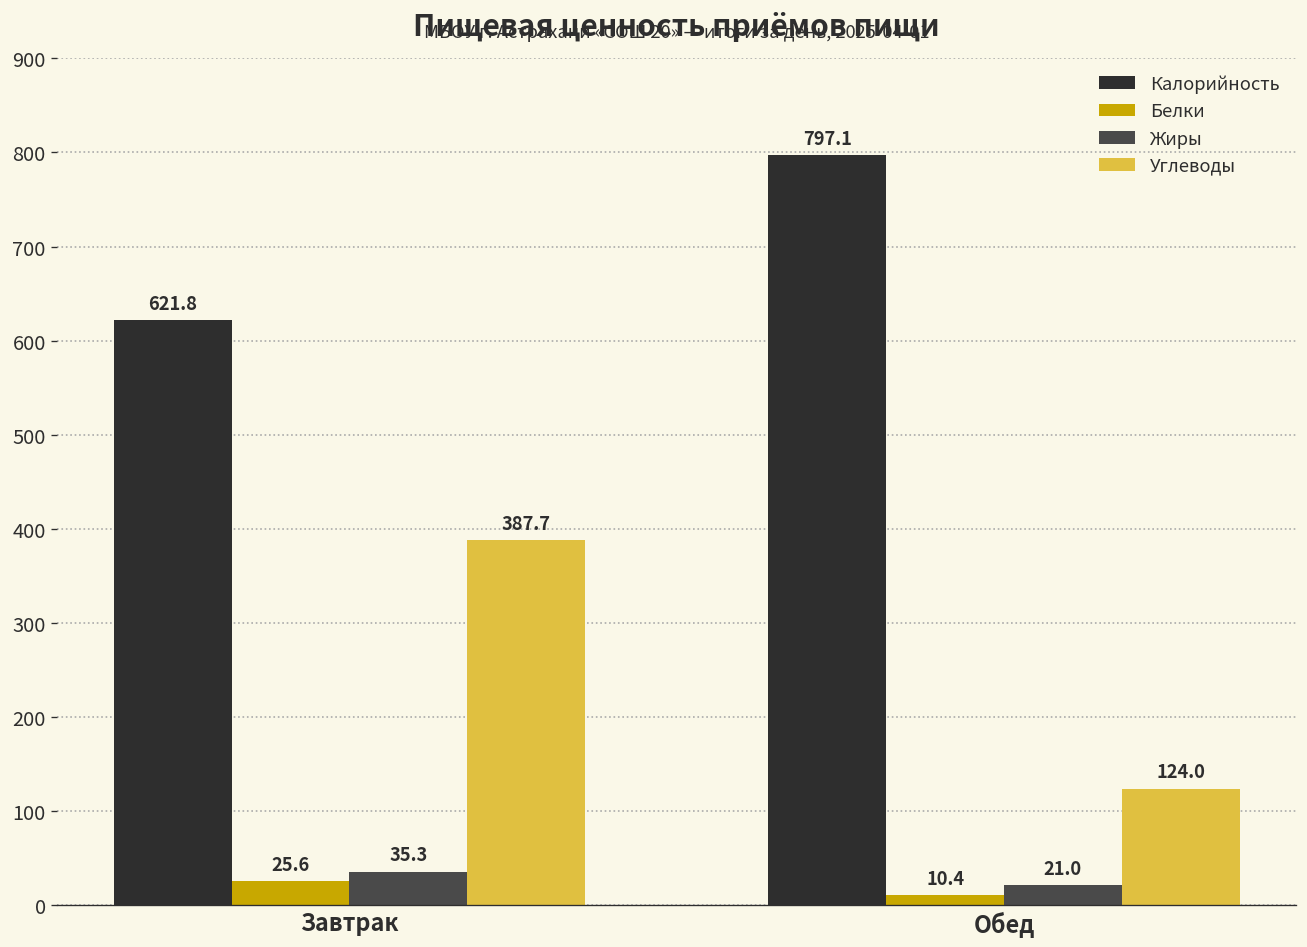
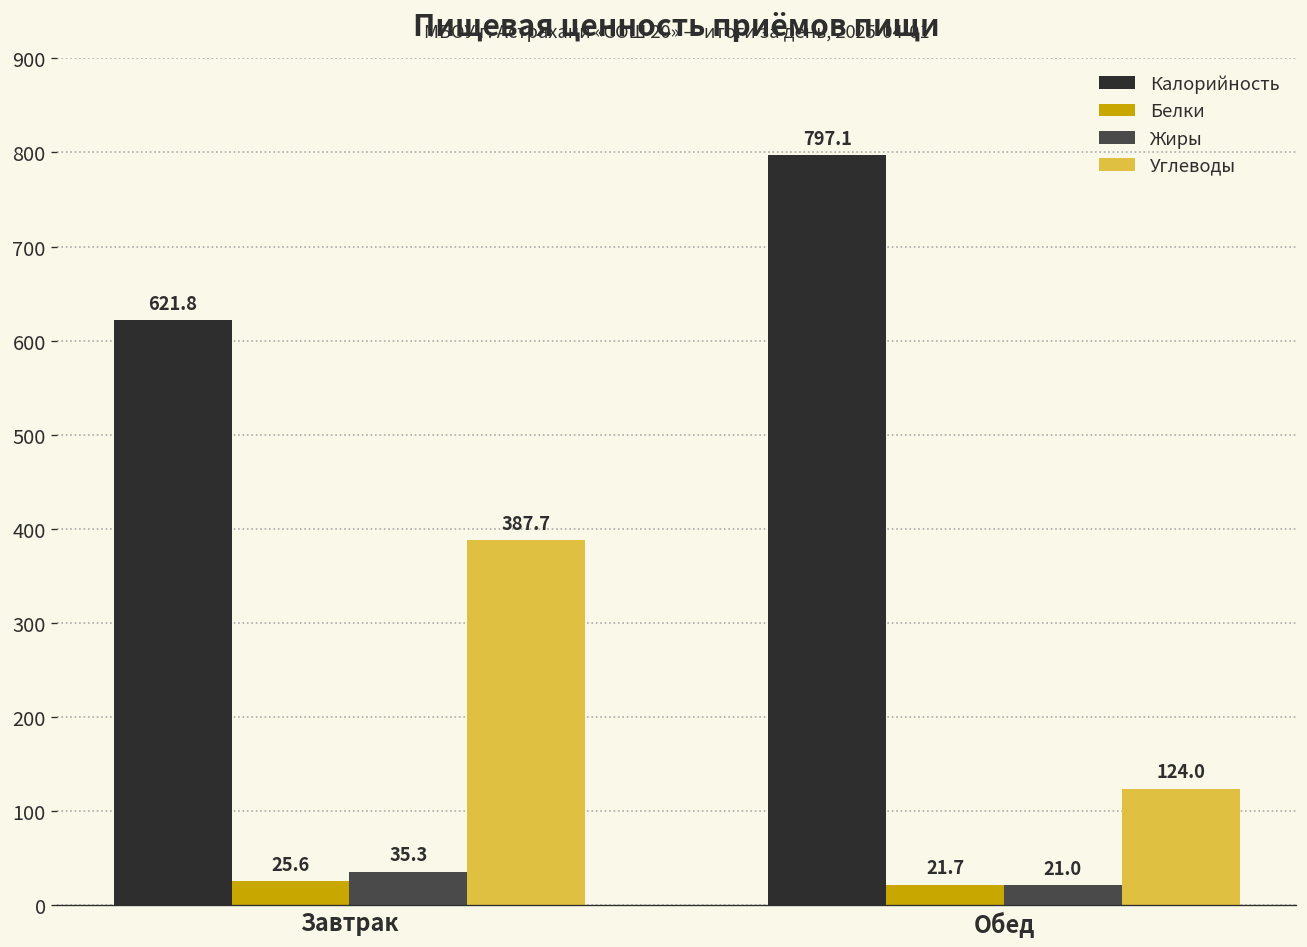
  {
    "Белки": {
      "Завтрак": 25.6,
-     "Обед": 10.4
+     "Обед": 21.7
    },
    "Углеводы": {
      "Завтрак": 387.7,
      "Обед": 124.0
    }
  }
